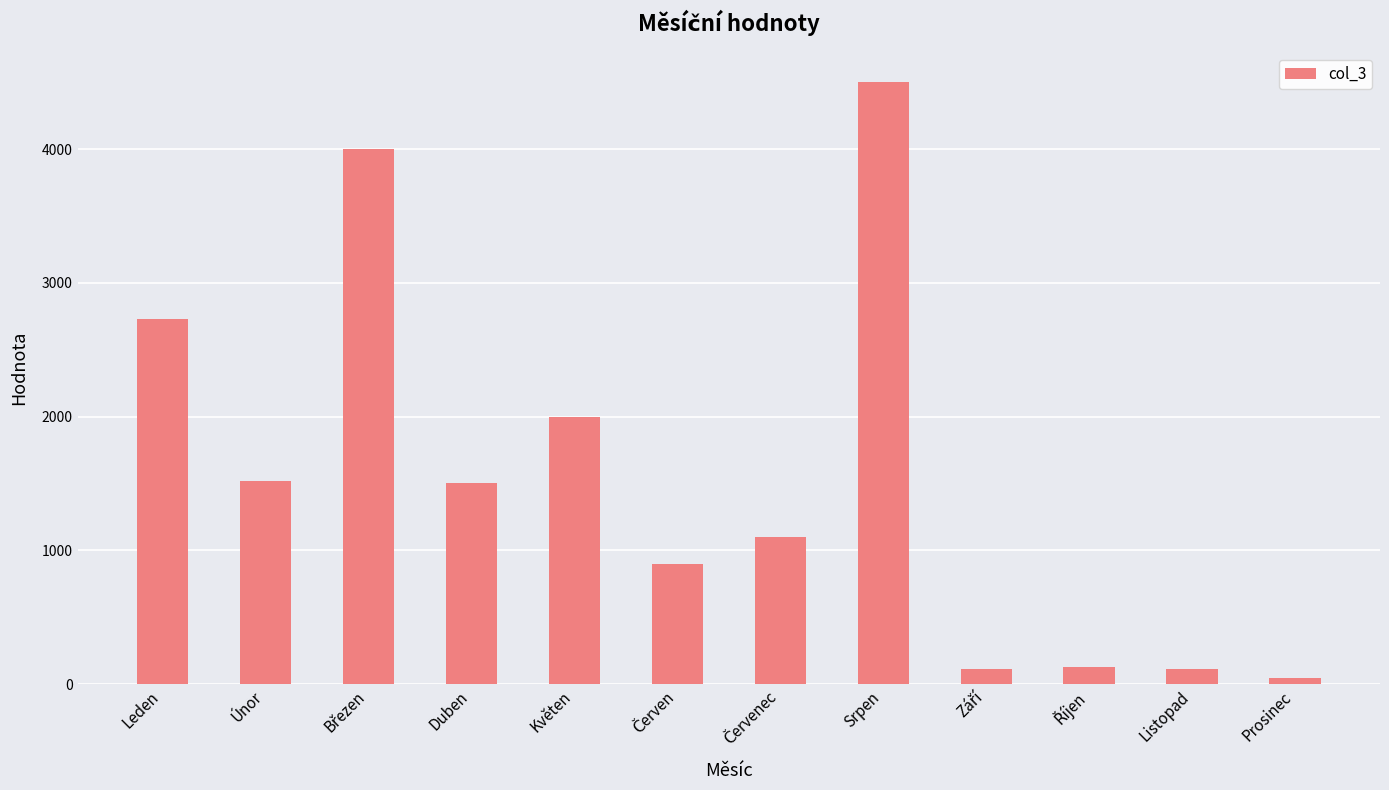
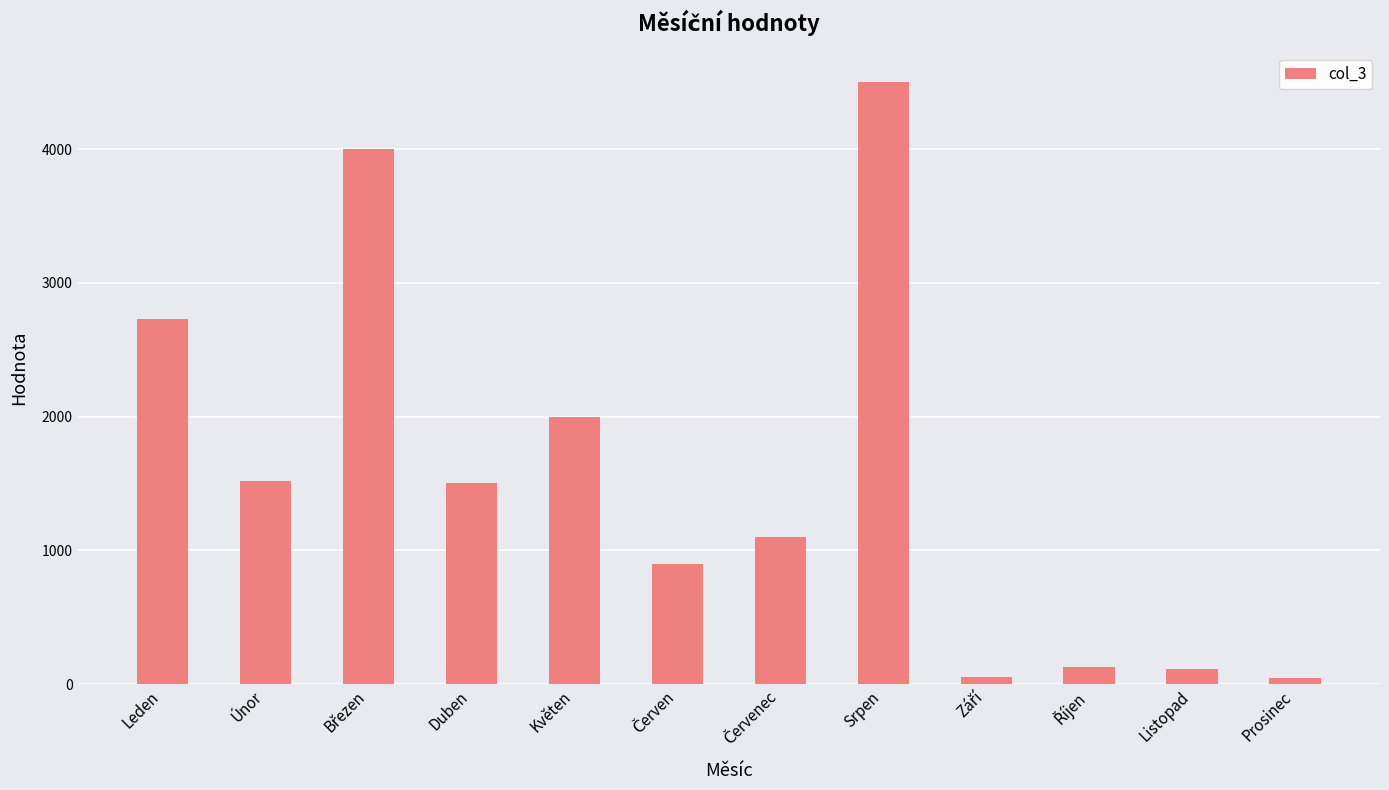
  {
    "Leden": 2730,
    "Únor": 1520,
    "Březen": 4000,
    "Duben": 1500,
    "Květen": 2000,
    "Červen": 900,
    "Červenec": 1100,
    "Srpen": 4500,
-   "Září": 110,
+   "Září": 50,
    "Říjen": 130,
    "Listopad": 120,
    "Prosinec": 50
  }
